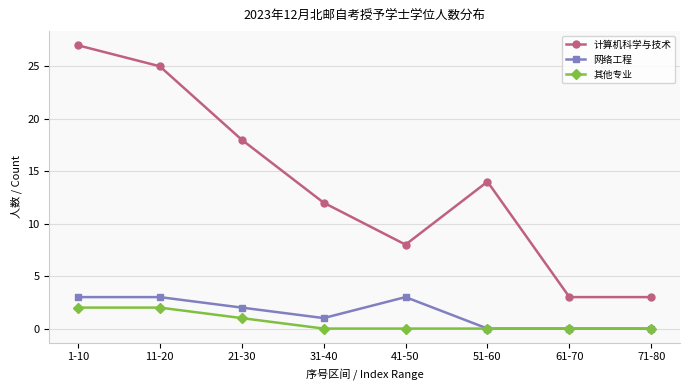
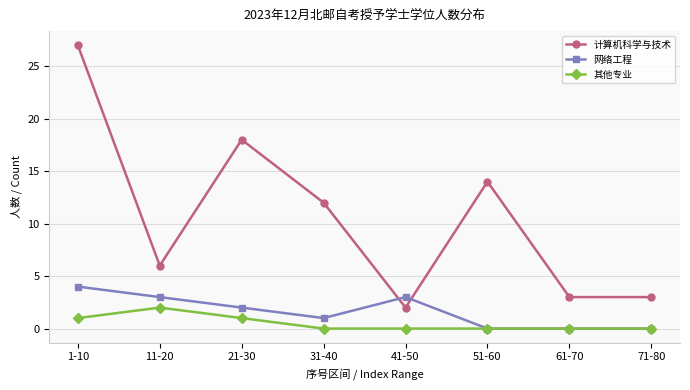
  {
    "计算机科学与技术": {
      "1-10": 27,
-     "11-20": 25,
+     "11-20": 6,
      "21-30": 18,
      "31-40": 12,
-     "41-50": 8,
+     "41-50": 2,
      "51-60": 14,
      "61-70": 3,
      "71-80": 3
    },
    "网络工程": {
-     "1-10": 3,
+     "1-10": 4,
      "11-20": 3,
      "21-30": 2,
      "31-40": 1,
      "41-50": 3
    },
    "其他专业": {
-     "1-10": 2,
+     "1-10": 1,
      "11-20": 2,
      "21-30": 1,
      "31-40": 0,
      "41-50": 0
    }
  }
